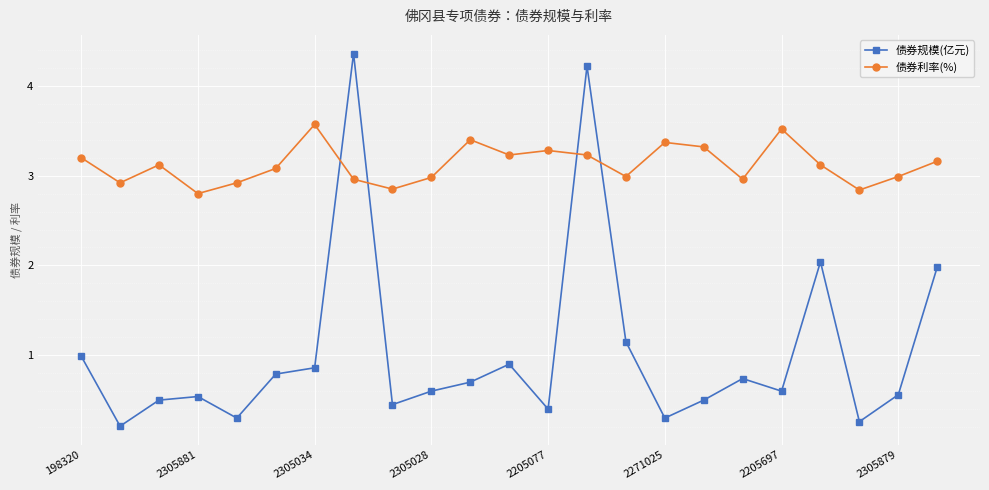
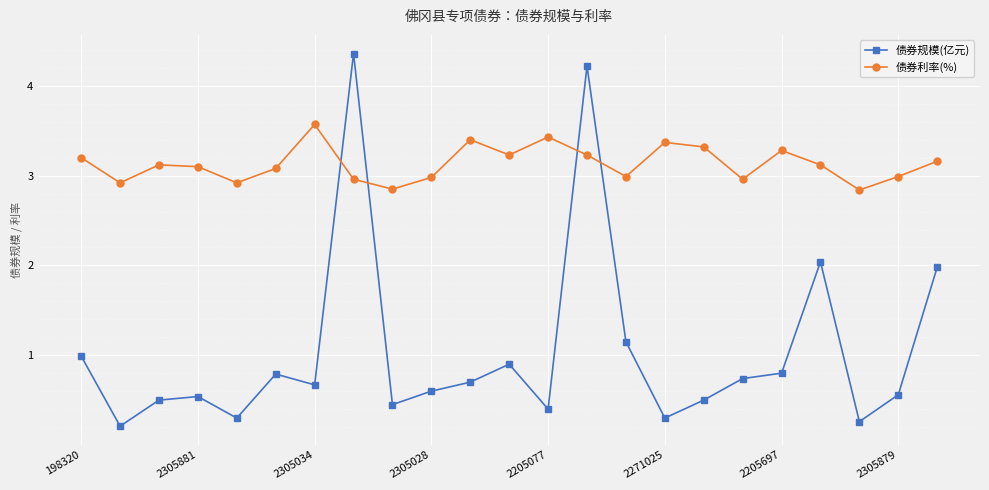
  {
    "债券规模(亿元)": {
      "198320": 1.0,
      "2305881": 0.5,
-     "2305034": 0.9,
+     "2305034": 0.7,
      "2305028": 0.6,
      "2205077": 0.4,
      "2271025": 0.3,
-     "2205697": 0.6,
+     "2205697": 0.8,
      "2305879": 0.6
    },
    "债券利率(%)": {
      "198320": 3.2,
-     "2305881": 2.8,
+     "2305881": 3.1,
      "2305034": 3.6,
      "2305028": 3.0,
-     "2205077": 3.3,
+     "2205077": 3.4,
      "2271025": 3.4,
-     "2205697": 3.5,
+     "2205697": 3.3,
      "2305879": 3.0
    }
  }
